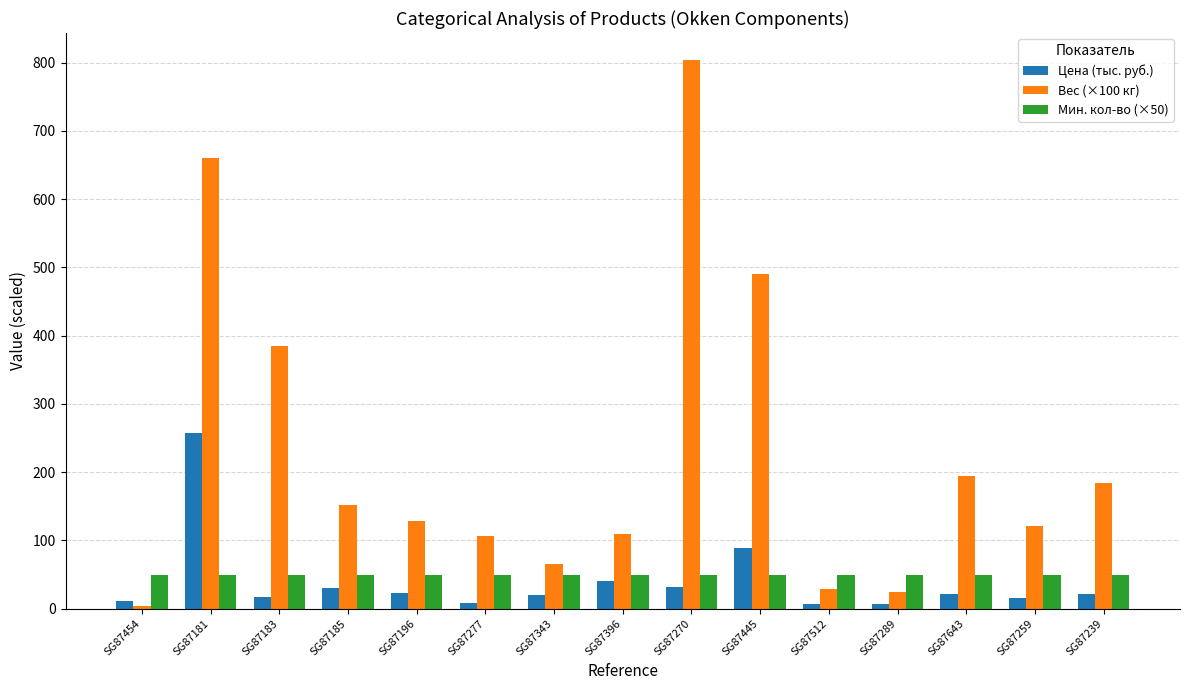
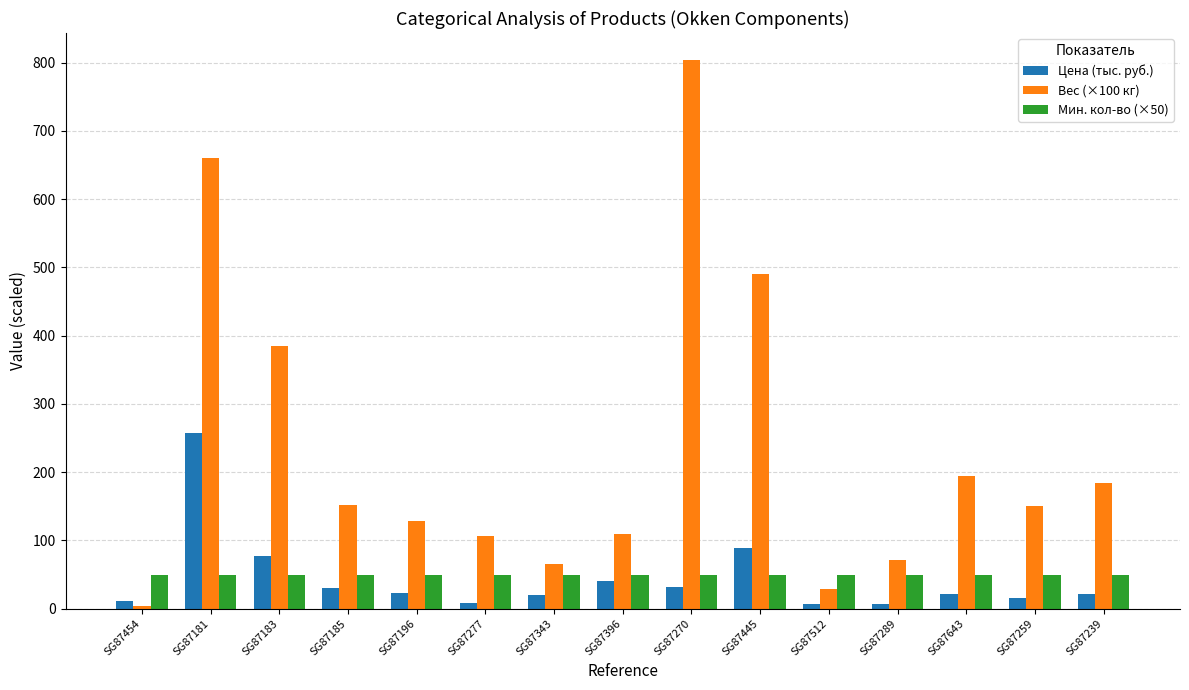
  {
    "Цена (тыс. руб.)": {
      "SG87454": 10,
      "SG87181": 260,
-     "SG87183": 20,
+     "SG87183": 80,
      "SG87185": 30,
      "SG87196": 20,
      "SG87277": 10,
      "SG87343": 20,
      "SG87396": 40,
      "SG87270": 30,
      "SG87445": 90,
      "SG87512": 10,
      "SG87289": 10,
      "SG87643": 20,
      "SG87259": 20,
      "SG87239": 20
    },
    "Вес (×100 кг)": {
      "SG87454": 0,
      "SG87181": 660,
      "SG87183": 380,
      "SG87185": 150,
      "SG87196": 130,
      "SG87277": 110,
      "SG87343": 70,
      "SG87396": 110,
      "SG87270": 800,
      "SG87445": 490,
      "SG87512": 30,
-     "SG87289": 20,
+     "SG87289": 70,
      "SG87643": 190,
-     "SG87259": 120,
+     "SG87259": 150,
      "SG87239": 180
    },
    "Мин. кол-во (×50)": {
      "SG87454": 50,
      "SG87181": 50,
      "SG87183": 50,
      "SG87185": 50,
      "SG87196": 50,
      "SG87277": 50,
      "SG87343": 50,
      "SG87396": 50,
      "SG87270": 50,
      "SG87445": 50,
      "SG87512": 50,
      "SG87289": 50,
      "SG87643": 50,
      "SG87259": 50,
      "SG87239": 50
    }
  }
